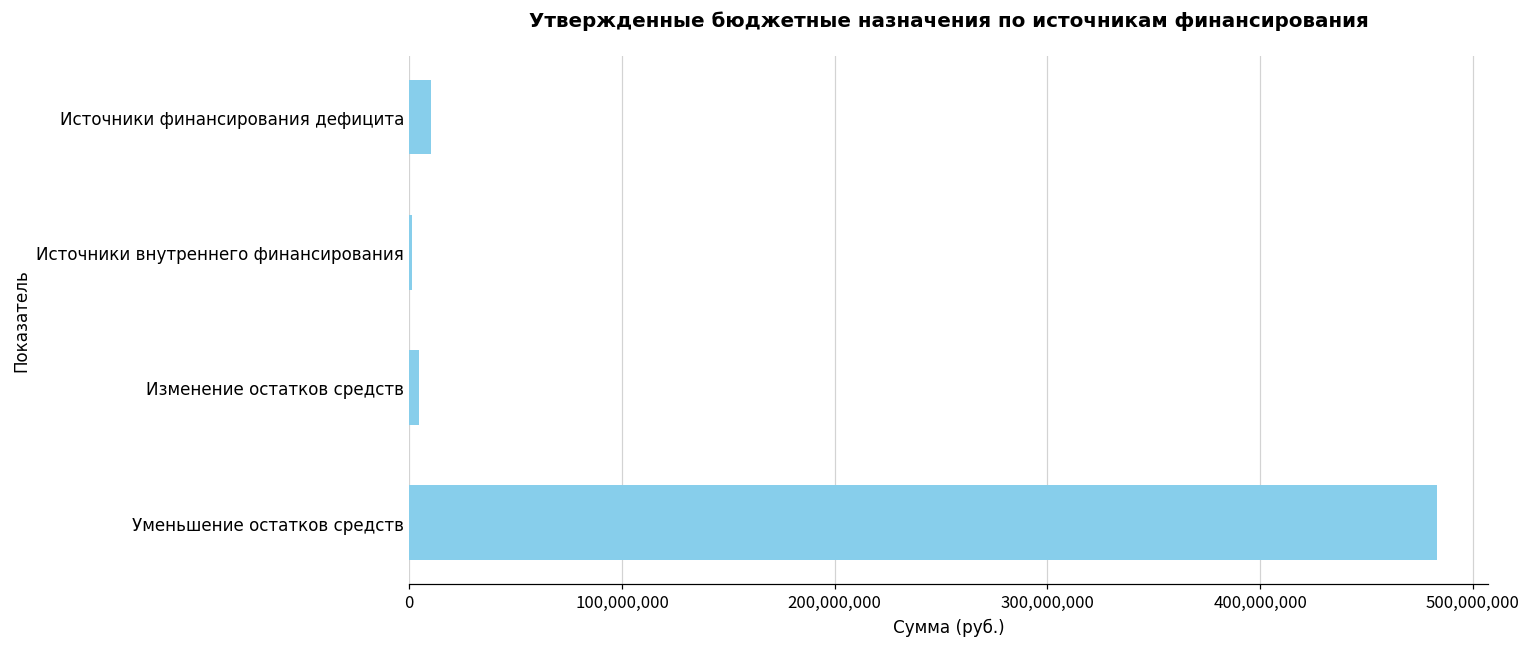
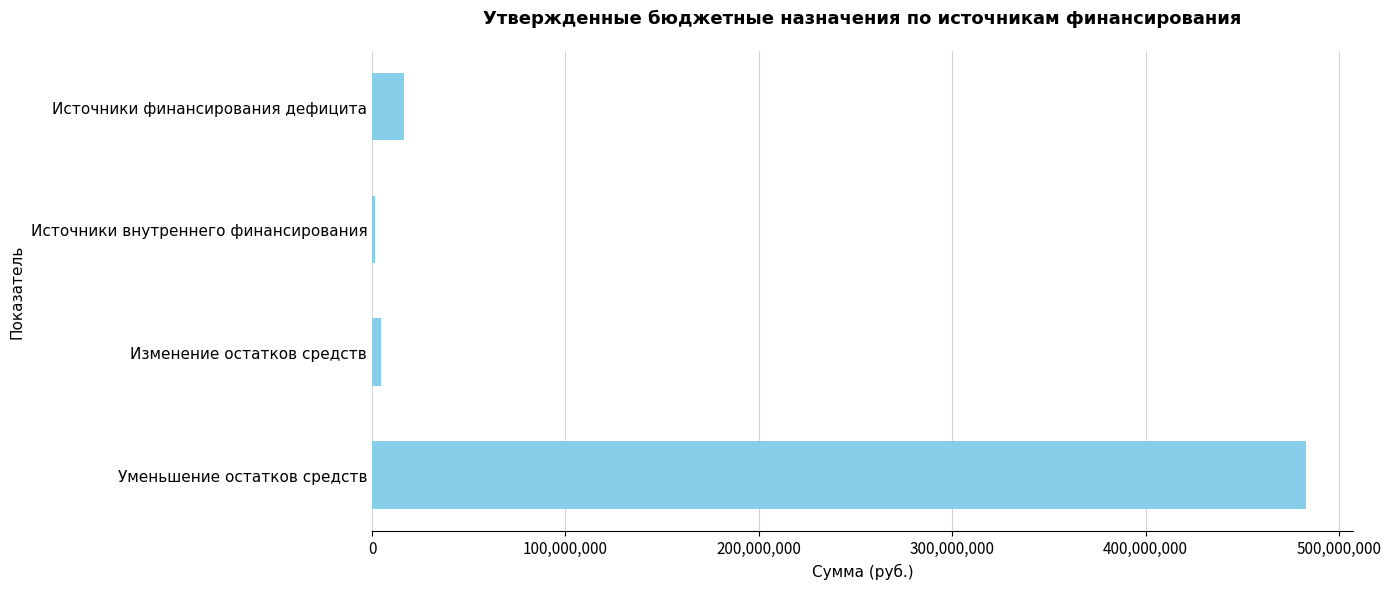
  {
-   "Источники финансирования дефицита": "10,000,000",
+   "Источники финансирования дефицита": "16,000,000",
    "Источники внутреннего финансирования": "1,000,000",
    "Изменение остатков средств": "5,000,000",
    "Уменьшение остатков средств": "483,000,000"
  }
